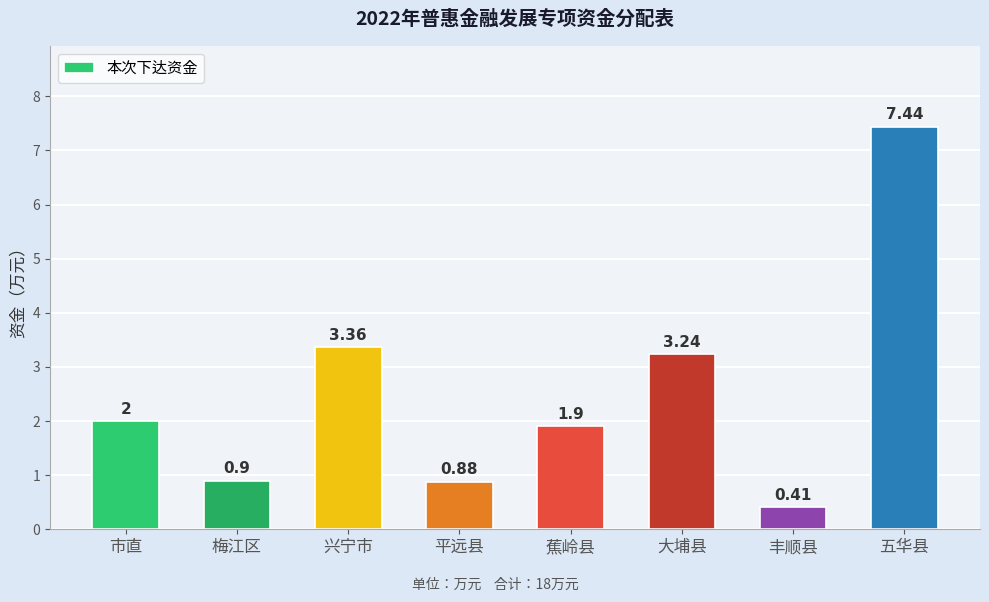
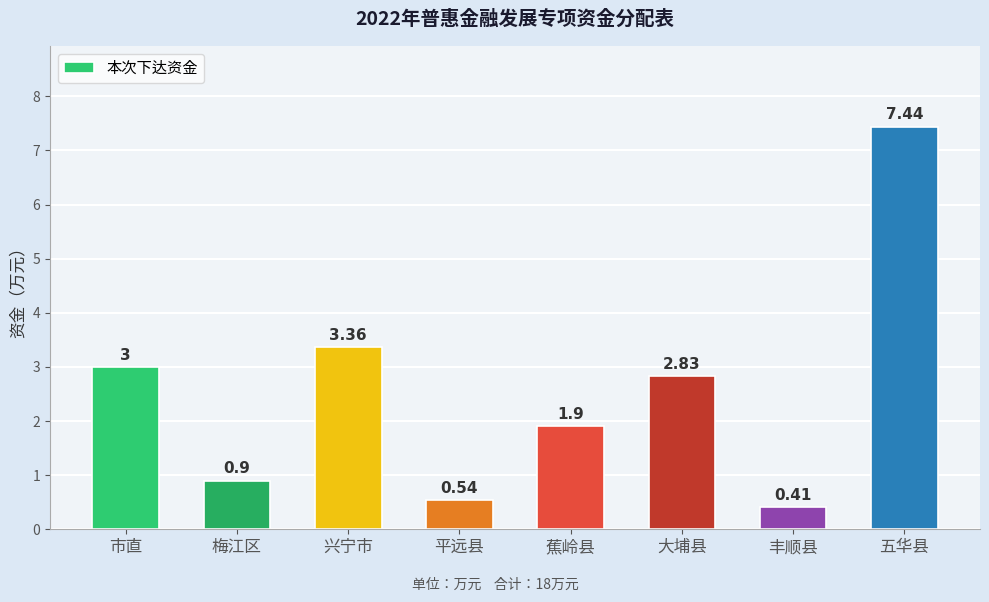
  {
-   "市直": 2,
+   "市直": 3,
    "梅江区": 0.9,
    "兴宁市": 3.36,
-   "平远县": 0.88,
+   "平远县": 0.54,
    "蕉岭县": 1.9,
-   "大埔县": 3.24,
+   "大埔县": 2.83,
    "丰顺县": 0.41,
    "五华县": 7.44
  }
